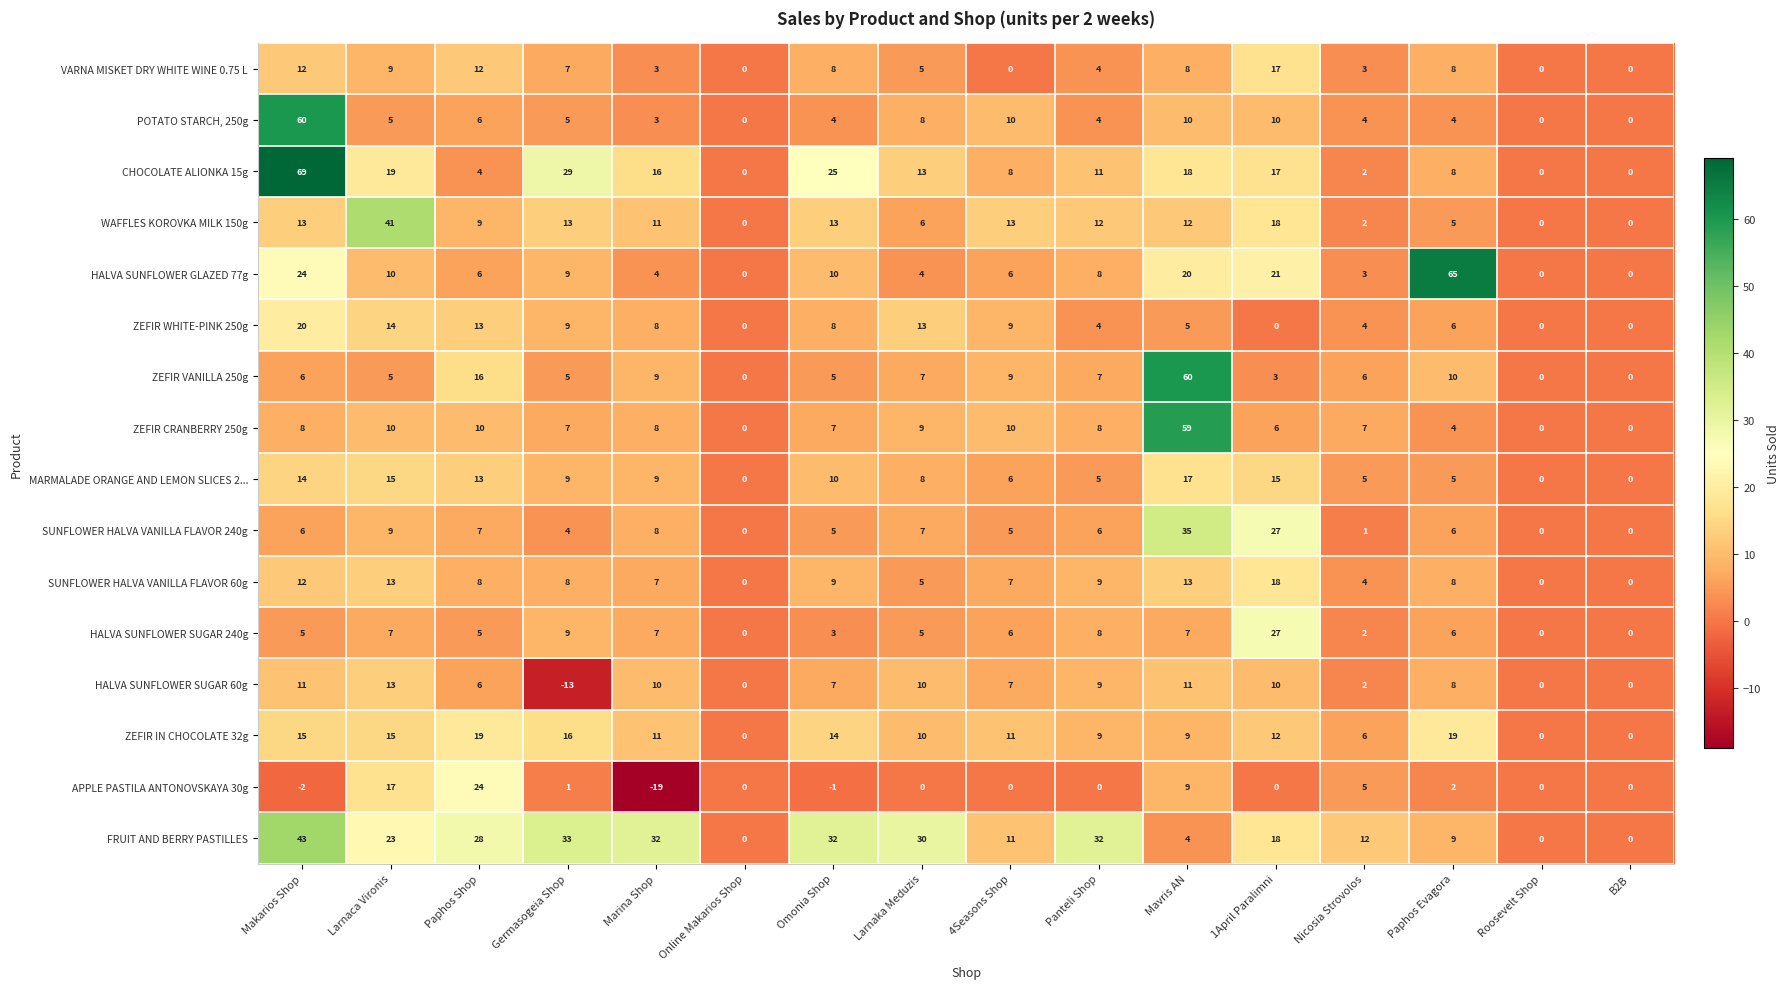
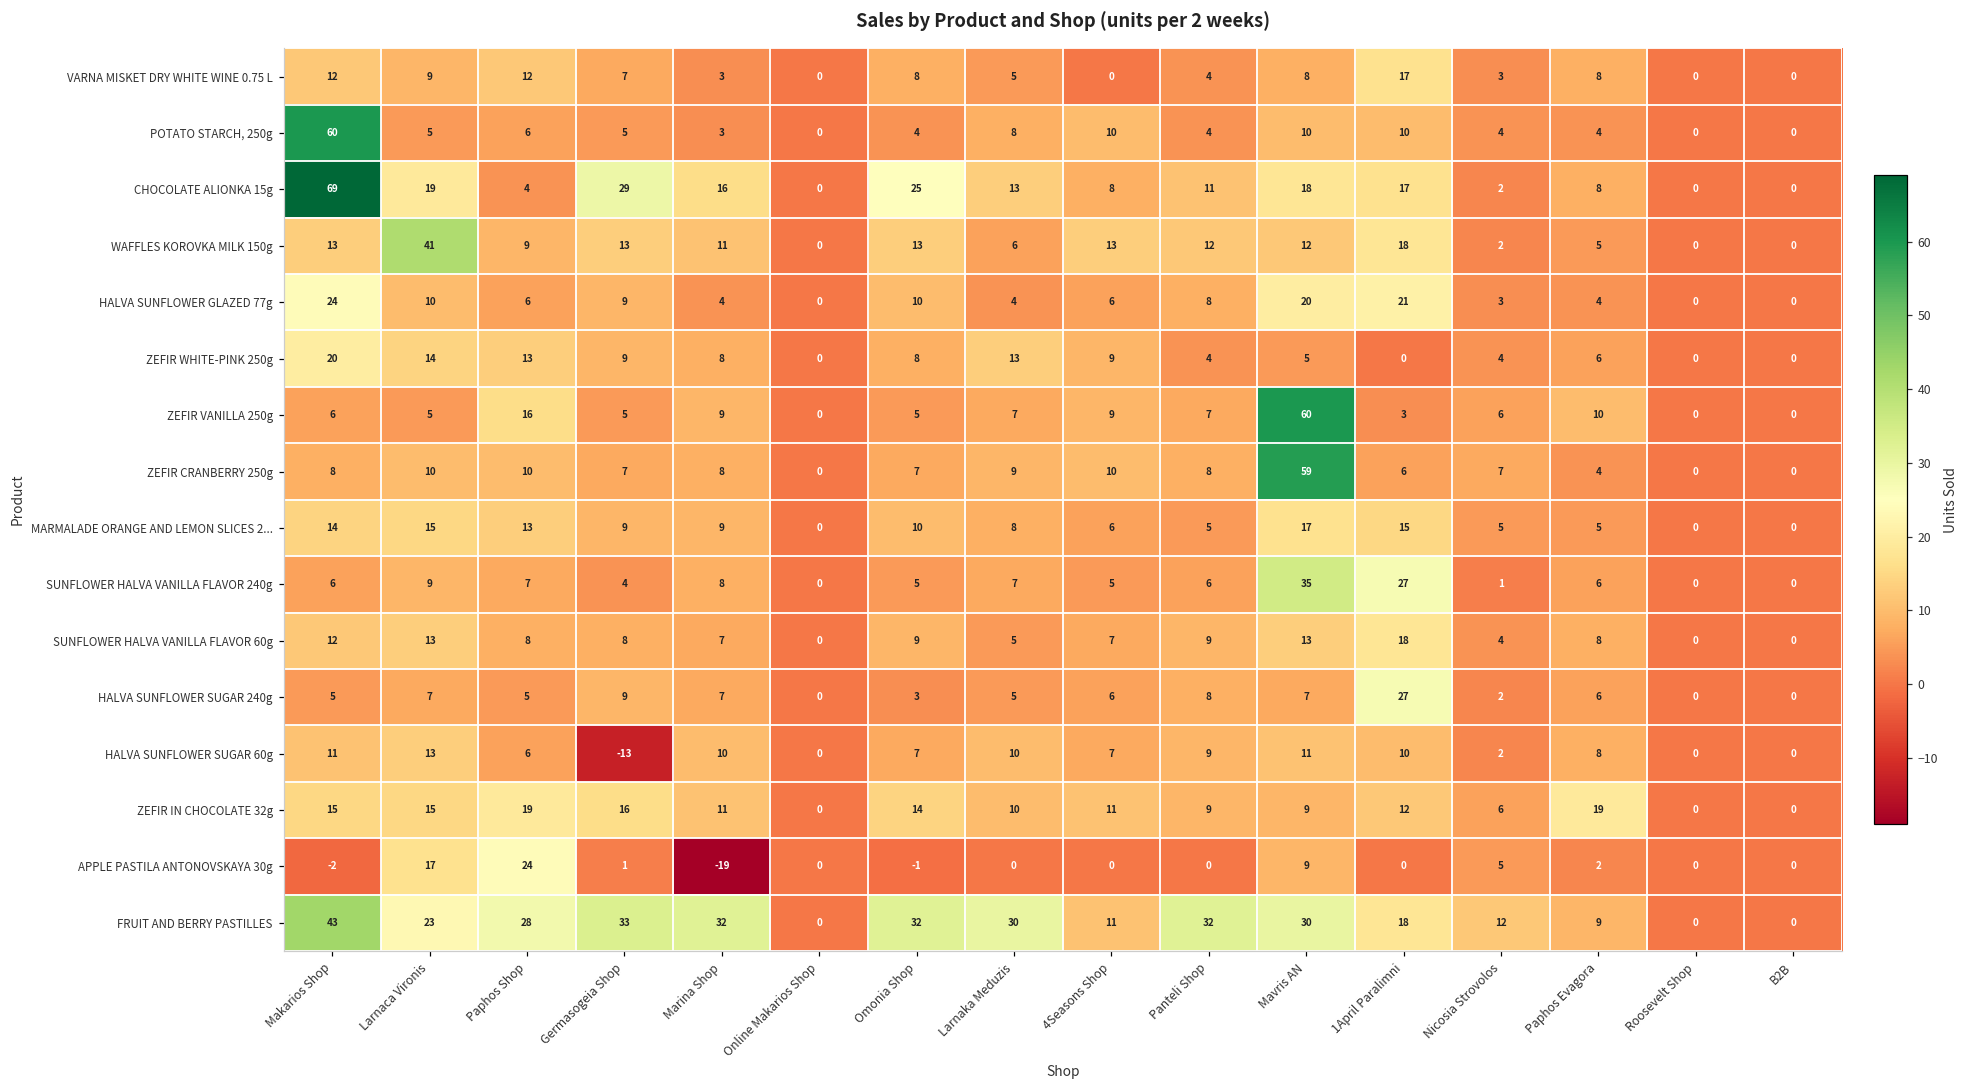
  {
    "HALVA SUNFLOWER GLAZED 77g": {
      "Makarios Shop": 24,
      "Larnaca Vironis": 10,
      "Paphos Shop": 6,
      "Germasogeia Shop": 9,
      "Marina Shop": 4,
      "Online Makarios Shop": 0,
      "Omonia Shop": 10,
      "Larnaka Meduzis": 4,
      "4Seasons Shop": 6,
      "Panteli Shop": 8,
      "Mavris AN": 20,
      "1April Paralimni": 21,
      "Nicosia Strovolos": 3,
-     "Paphos Evagora": 65,
+     "Paphos Evagora": 4,
      "Roosevelt Shop": 0,
      "B2B": 0
    },
    "FRUIT AND BERRY PASTILLES": {
      "Makarios Shop": 43,
      "Larnaca Vironis": 23,
      "Paphos Shop": 28,
      "Germasogeia Shop": 33,
      "Marina Shop": 32,
      "Online Makarios Shop": 0,
      "Omonia Shop": 32,
      "Larnaka Meduzis": 30,
      "4Seasons Shop": 11,
      "Panteli Shop": 32,
-     "Mavris AN": 4,
+     "Mavris AN": 30,
      "1April Paralimni": 18,
      "Nicosia Strovolos": 12,
      "Paphos Evagora": 9,
      "Roosevelt Shop": 0,
      "B2B": 0
    }
  }
